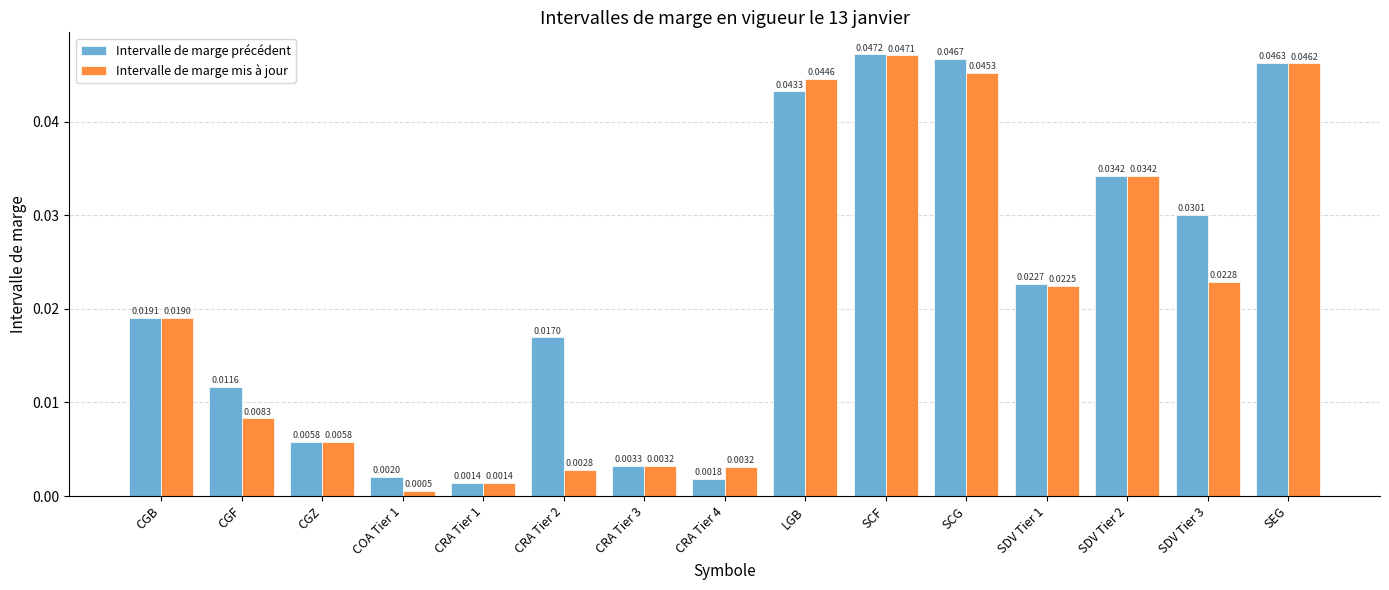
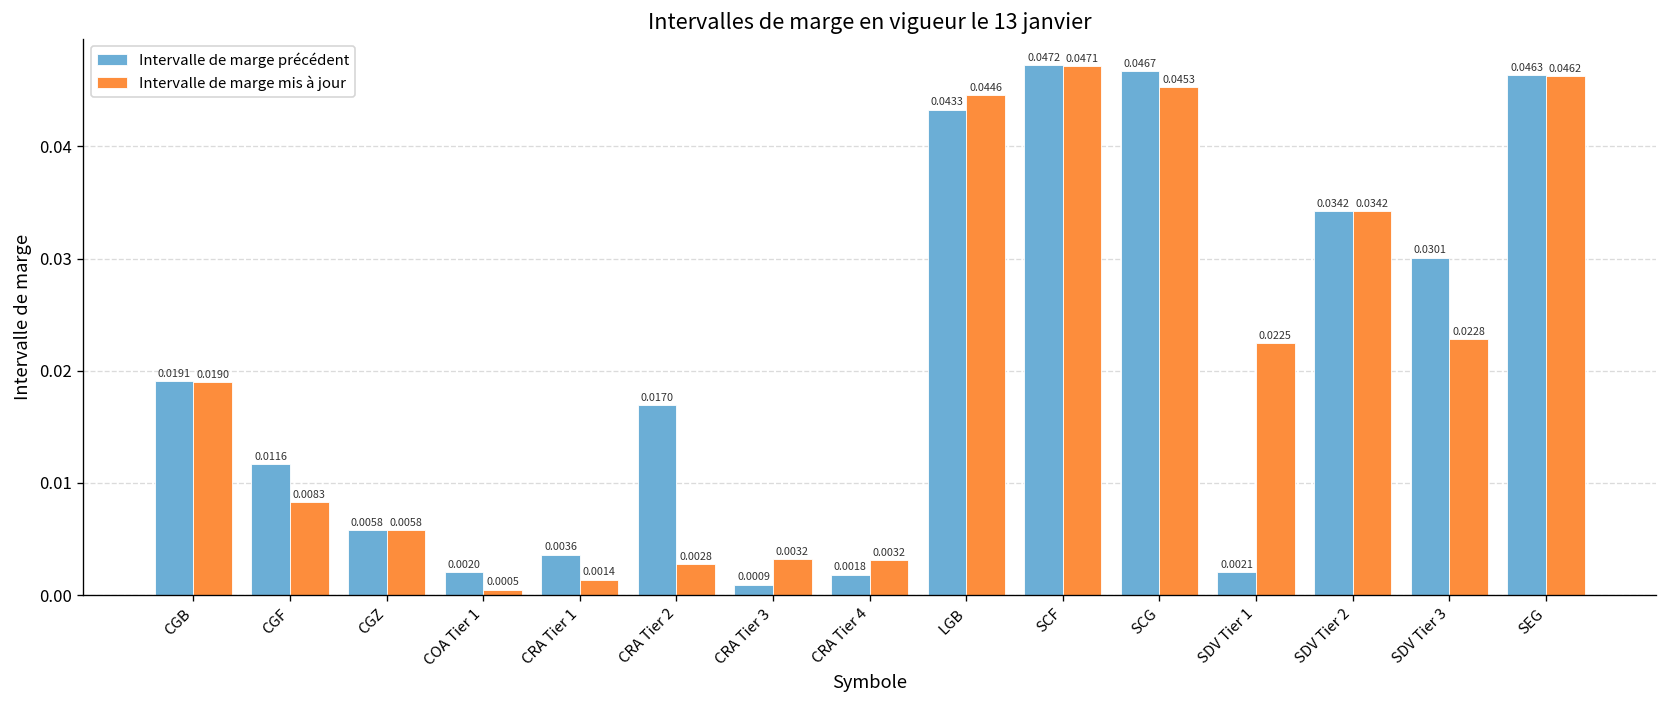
  {
    "Intervalle de marge précédent": {
      "CGB": 0.0191,
      "CGF": 0.0116,
      "CGZ": 0.0058,
      "COA Tier 1": 0.0020,
-     "CRA Tier 1": 0.0014,
+     "CRA Tier 1": 0.0036,
      "CRA Tier 2": 0.0170,
-     "CRA Tier 3": 0.0033,
+     "CRA Tier 3": 0.0009,
      "CRA Tier 4": 0.0018,
      "LGB": 0.0433,
      "SCF": 0.0472,
      "SCG": 0.0467,
-     "SDV Tier 1": 0.0227,
+     "SDV Tier 1": 0.0021,
      "SDV Tier 2": 0.0342,
      "SDV Tier 3": 0.0301,
      "SEG": 0.0463
    },
    "Intervalle de marge mis à jour": {
      "CGB": 0.0190,
      "CGF": 0.0083,
      "CGZ": 0.0058,
      "COA Tier 1": 0.0005,
      "CRA Tier 1": 0.0014,
      "CRA Tier 2": 0.0028,
      "CRA Tier 3": 0.0032,
      "CRA Tier 4": 0.0032,
      "LGB": 0.0446,
      "SCF": 0.0471,
      "SCG": 0.0453,
      "SDV Tier 1": 0.0225,
      "SDV Tier 2": 0.0342,
      "SDV Tier 3": 0.0228,
      "SEG": 0.0462
    }
  }
